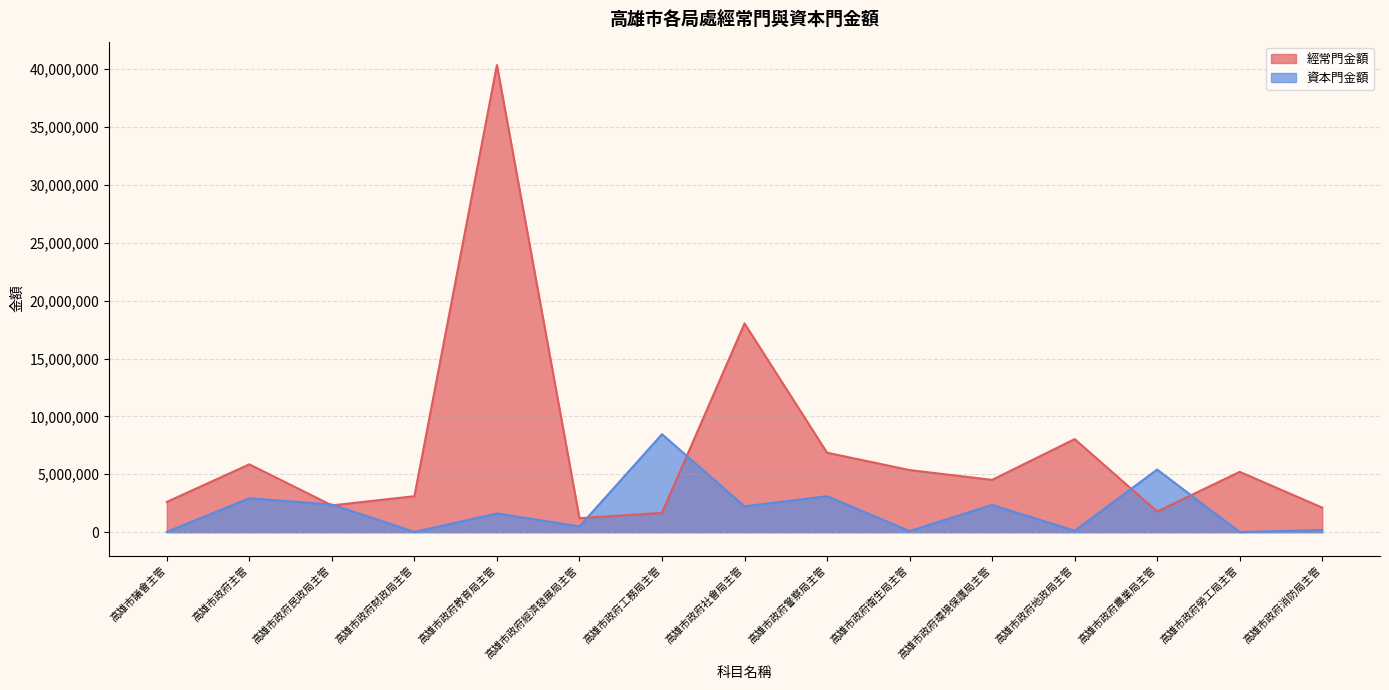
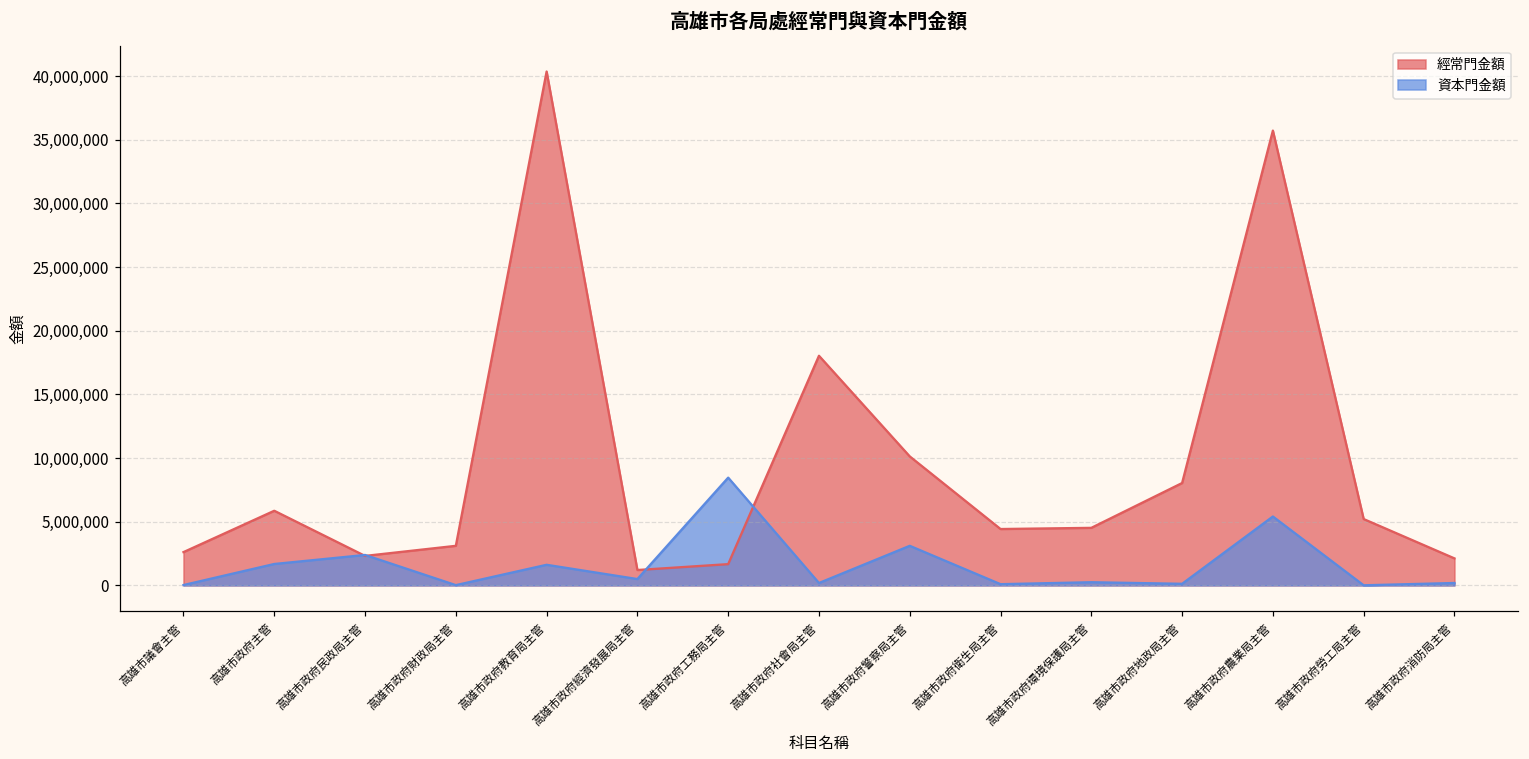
  {
    "經常門金額": {
      "高雄市議會主管": "2,600,000",
      "高雄市政府主管": "5,900,000",
      "高雄市政府財政局主管": "3,100,000",
      "高雄市政府教育局主管": "40,400,000",
      "高雄市政府經濟發展局主管": "1,200,000",
      "高雄市政府工務局主管": "1,700,000",
      "高雄市政府社會局主管": "18,000,000",
-     "高雄市政府警察局主管": "6,900,000",
-     "高雄市政府衛生局主管": "5,400,000",
+     "高雄市政府警察局主管": "10,100,000",
+     "高雄市政府衛生局主管": "4,400,000",
      "高雄市政府環境保護局主管": "4,500,000",
      "高雄市政府地政局主管": "8,000,000",
-     "高雄市政府農業局主管": "1,800,000",
+     "高雄市政府農業局主管": "35,700,000",
      "高雄市政府勞工局主管": "5,200,000",
      "高雄市政府消防局主管": "2,100,000"
    },
    "資本門金額": {
      "高雄市議會主管": "0",
-     "高雄市政府主管": "2,900,000",
+     "高雄市政府主管": "1,700,000",
      "高雄市政府財政局主管": "0",
      "高雄市政府教育局主管": "1,600,000",
      "高雄市政府經濟發展局主管": "500,000",
      "高雄市政府工務局主管": "8,500,000",
-     "高雄市政府社會局主管": "2,200,000",
+     "高雄市政府社會局主管": "200,000",
      "高雄市政府警察局主管": "3,100,000",
      "高雄市政府衛生局主管": "100,000",
-     "高雄市政府環境保護局主管": "2,400,000",
+     "高雄市政府環境保護局主管": "200,000",
      "高雄市政府地政局主管": "100,000",
      "高雄市政府農業局主管": "5,400,000",
      "高雄市政府勞工局主管": "0",
      "高雄市政府消防局主管": "200,000"
    }
  }
